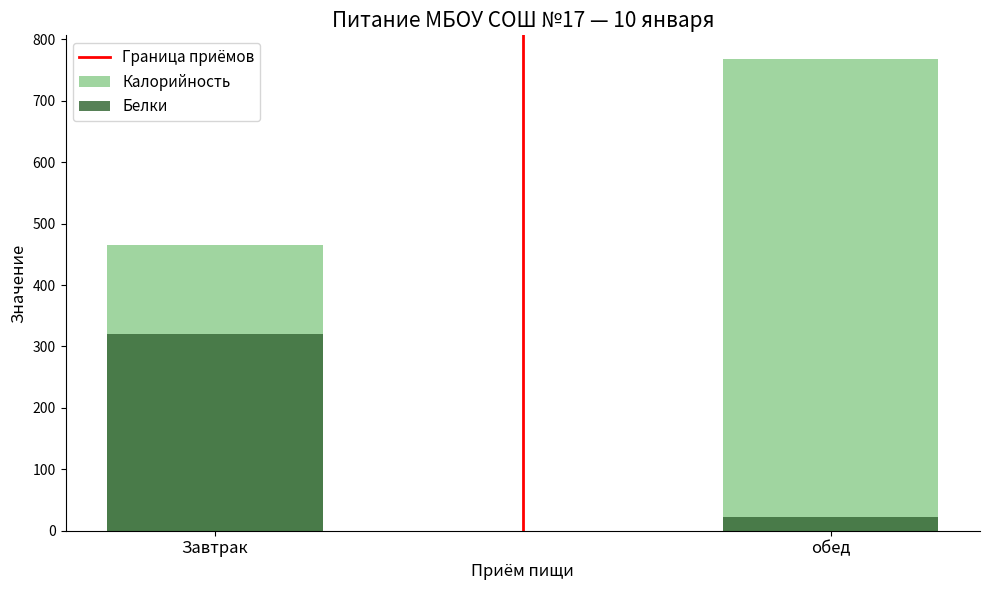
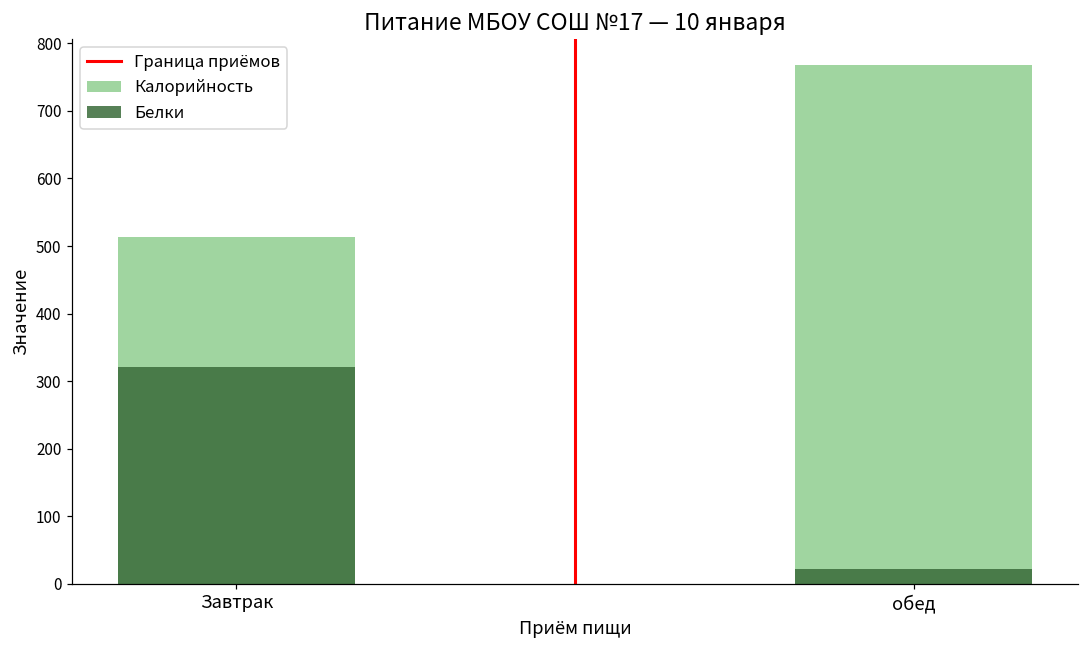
  {
    "Калорийность": {
-     "Завтрак": 470,
+     "Завтрак": 510,
      "обед": 770
    }
  }
